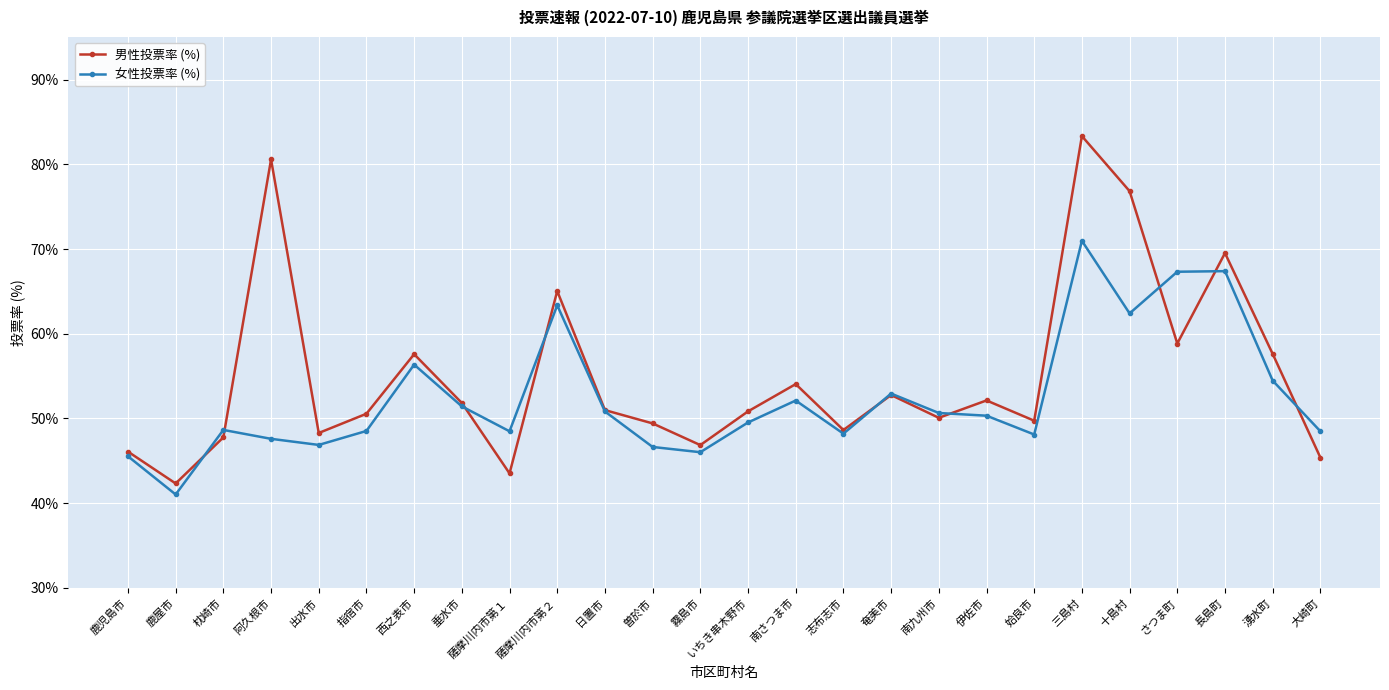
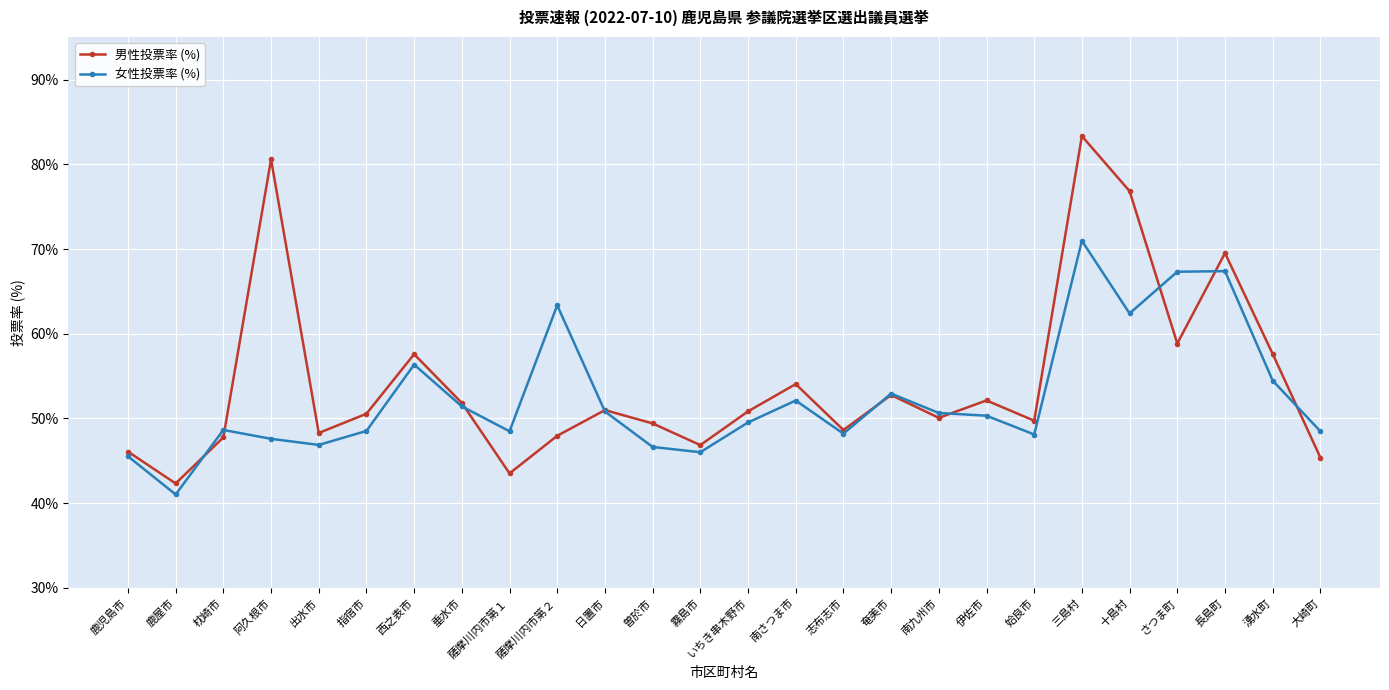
  {
    "男性投票率 (%)": {
      "鹿児島市": "46%",
      "鹿屋市": "42%",
      "枕崎市": "48%",
      "阿久根市": "81%",
      "出水市": "48%",
      "指宿市": "51%",
      "西之表市": "58%",
      "垂水市": "52%",
      "薩摩川内市第１": "44%",
-     "薩摩川内市第２": "65%",
+     "薩摩川内市第２": "48%",
      "曽於市": "49%",
      "霧島市": "47%",
      "いちき串木野市": "51%",
      "南さつま市": "54%",
      "志布志市": "49%",
      "南九州市": "50%",
      "伊佐市": "52%",
      "姶良市": "50%",
      "三島村": "83%",
      "十島村": "77%",
      "さつま町": "59%",
      "長島町": "70%",
      "湧水町": "58%",
      "大崎町": "45%"
    },
    "女性投票率 (%)": {
      "鹿児島市": "46%",
      "鹿屋市": "41%",
      "枕崎市": "49%",
      "阿久根市": "48%",
      "出水市": "47%",
      "指宿市": "49%",
      "西之表市": "56%",
      "垂水市": "51%",
      "薩摩川内市第１": "48%",
      "薩摩川内市第２": "63%",
      "曽於市": "47%",
      "霧島市": "46%",
      "いちき串木野市": "50%",
      "南さつま市": "52%",
      "志布志市": "48%",
      "南九州市": "51%",
      "伊佐市": "50%",
      "姶良市": "48%",
      "三島村": "71%",
      "十島村": "62%",
      "さつま町": "67%",
      "長島町": "67%",
      "湧水町": "54%",
      "大崎町": "48%"
    }
  }
